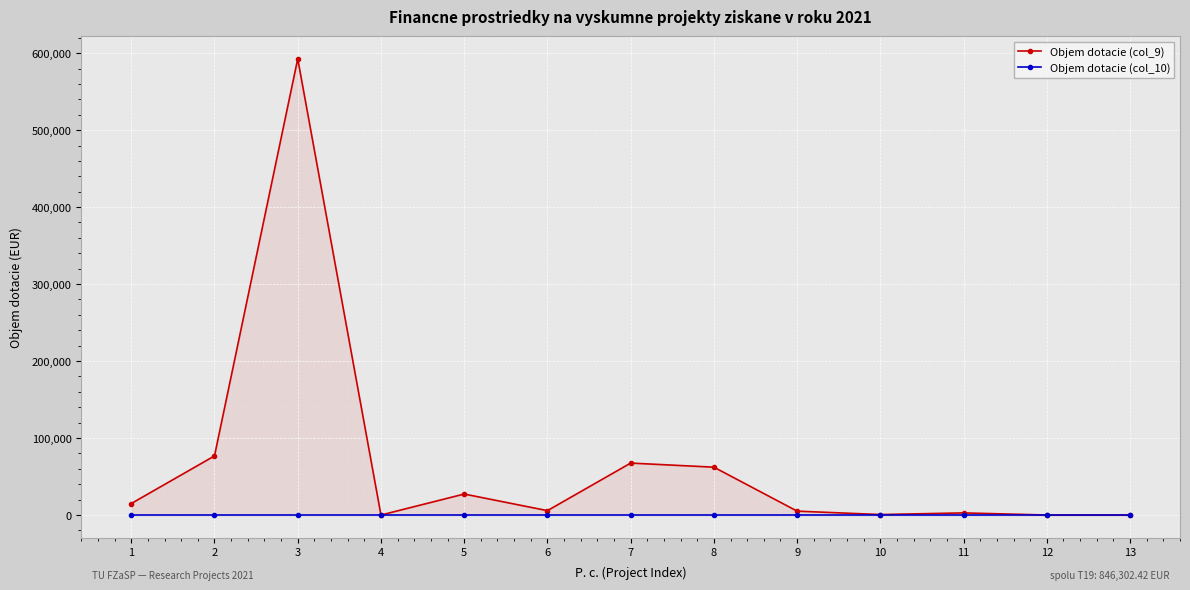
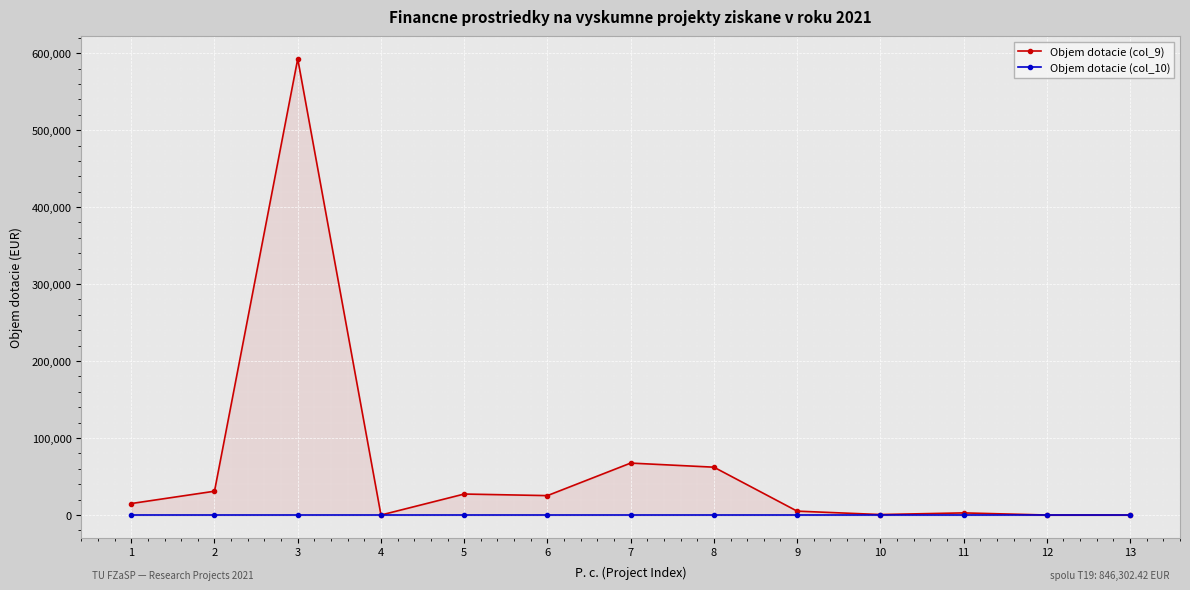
  {
    "Objem dotacie (col_9)": {
      "1": "10,000",
-     "2": "80,000",
+     "2": "30,000",
      "3": "590,000",
      "5": "30,000",
-     "6": "10,000",
+     "6": "30,000",
      "7": "70,000",
      "8": "60,000",
      "9": "10,000"
    },
    "Objem dotacie (col_10)": {
      "1": "0",
      "2": "0",
      "3": "0",
      "5": "0",
      "6": "0",
      "7": "0",
      "8": "0",
      "9": "0"
    }
  }
